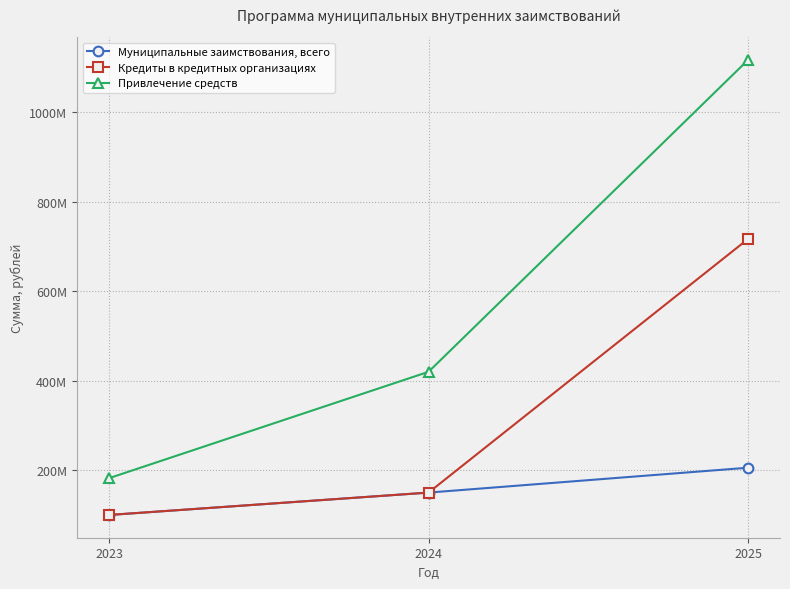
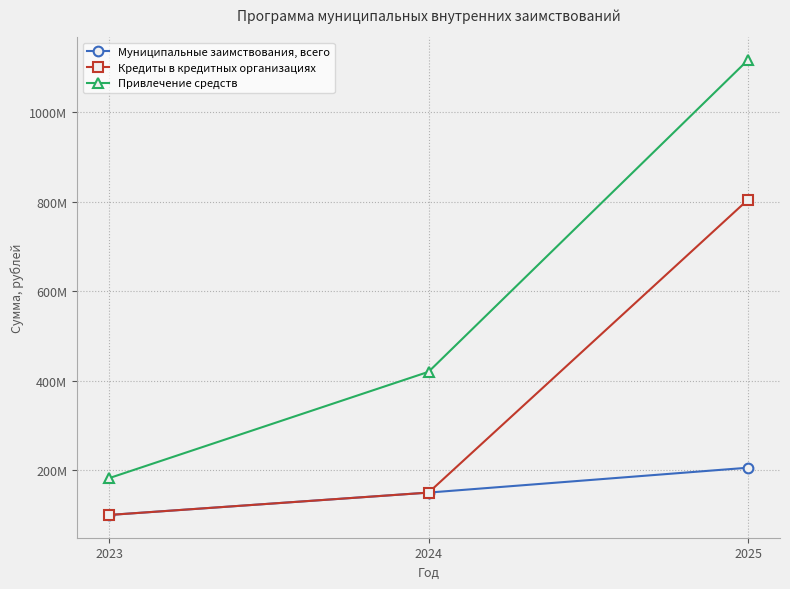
  {
    "Муниципальные заимствования, всего": {
      "2025": 210000000
    },
    "Кредиты в кредитных организациях": {
-     "2025": 720000000
+     "2025": 800000000
    },
    "Привлечение средств": {
      "2023": 180000000,
      "2024": 420000000,
      "2025": 1120000000
    }
  }
